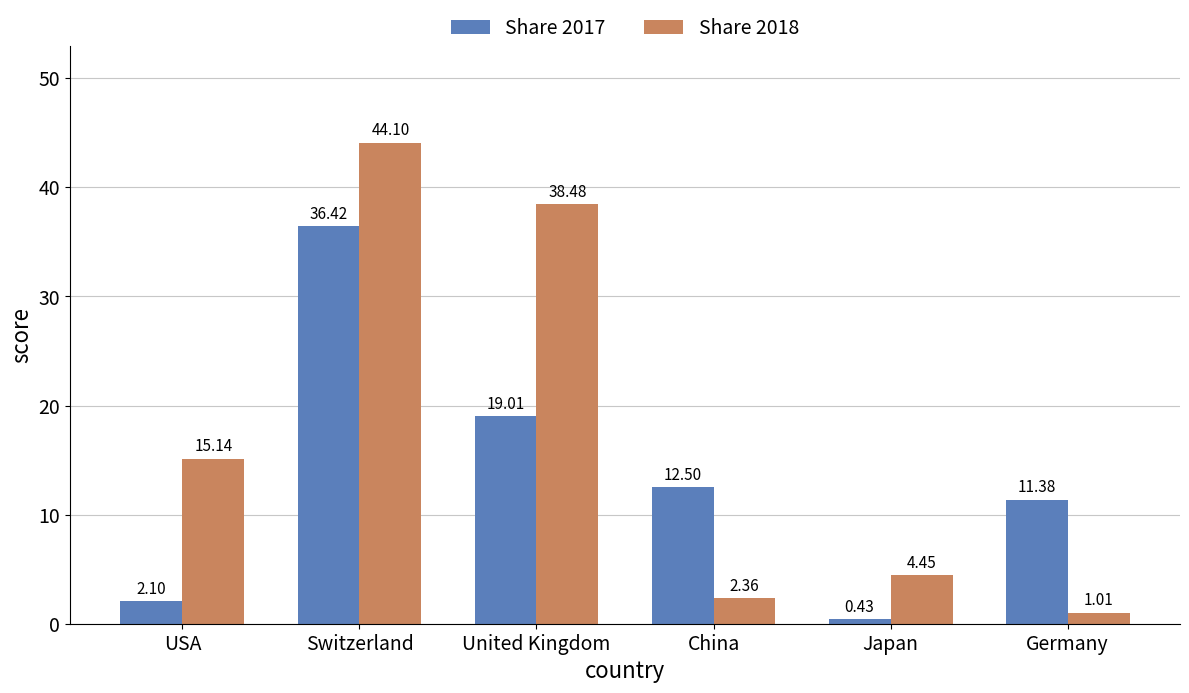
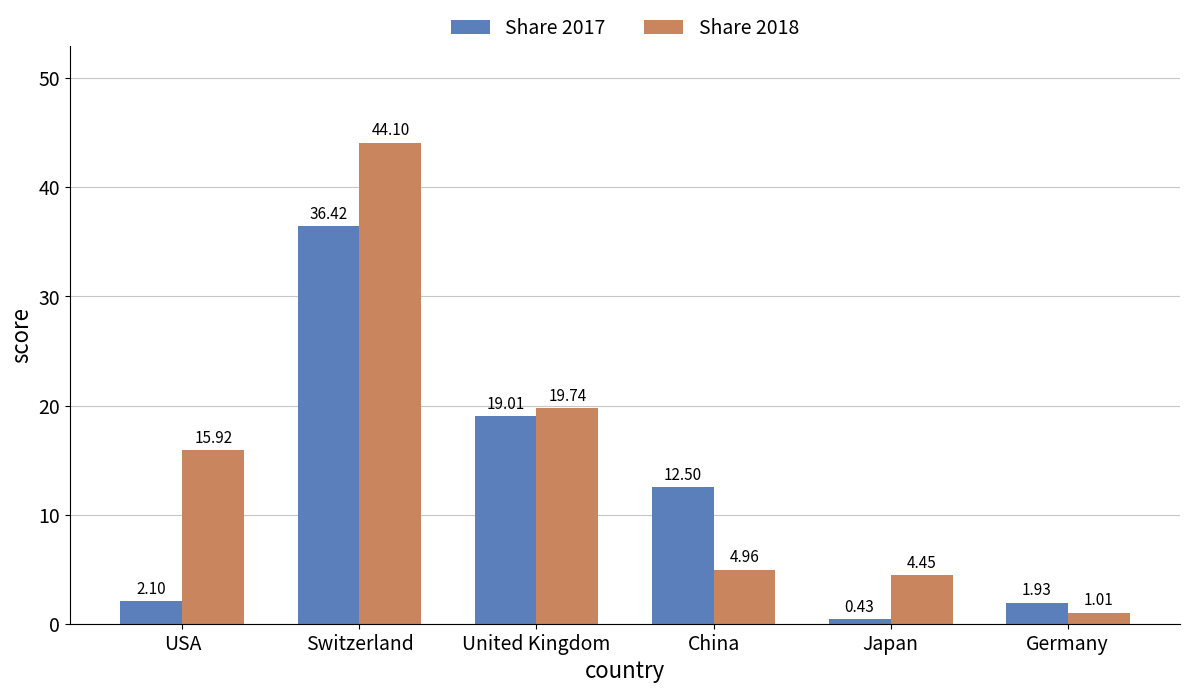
  {
    "Share 2017": {
      "USA": 2.10,
      "Switzerland": 36.42,
      "United Kingdom": 19.01,
      "China": 12.50,
      "Japan": 0.43,
-     "Germany": 11.38
+     "Germany": 1.93
    },
    "Share 2018": {
-     "USA": 15.14,
+     "USA": 15.92,
      "Switzerland": 44.10,
-     "United Kingdom": 38.48,
-     "China": 2.36,
+     "United Kingdom": 19.74,
+     "China": 4.96,
      "Japan": 4.45,
      "Germany": 1.01
    }
  }
